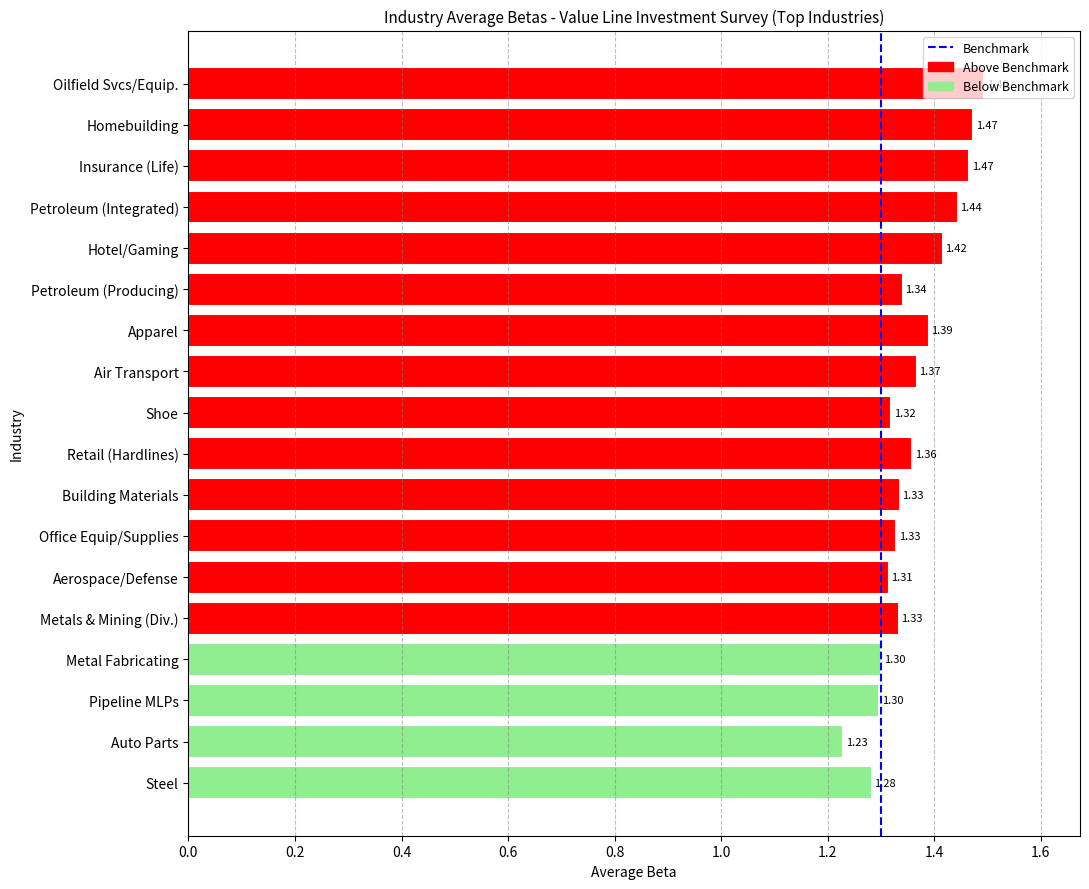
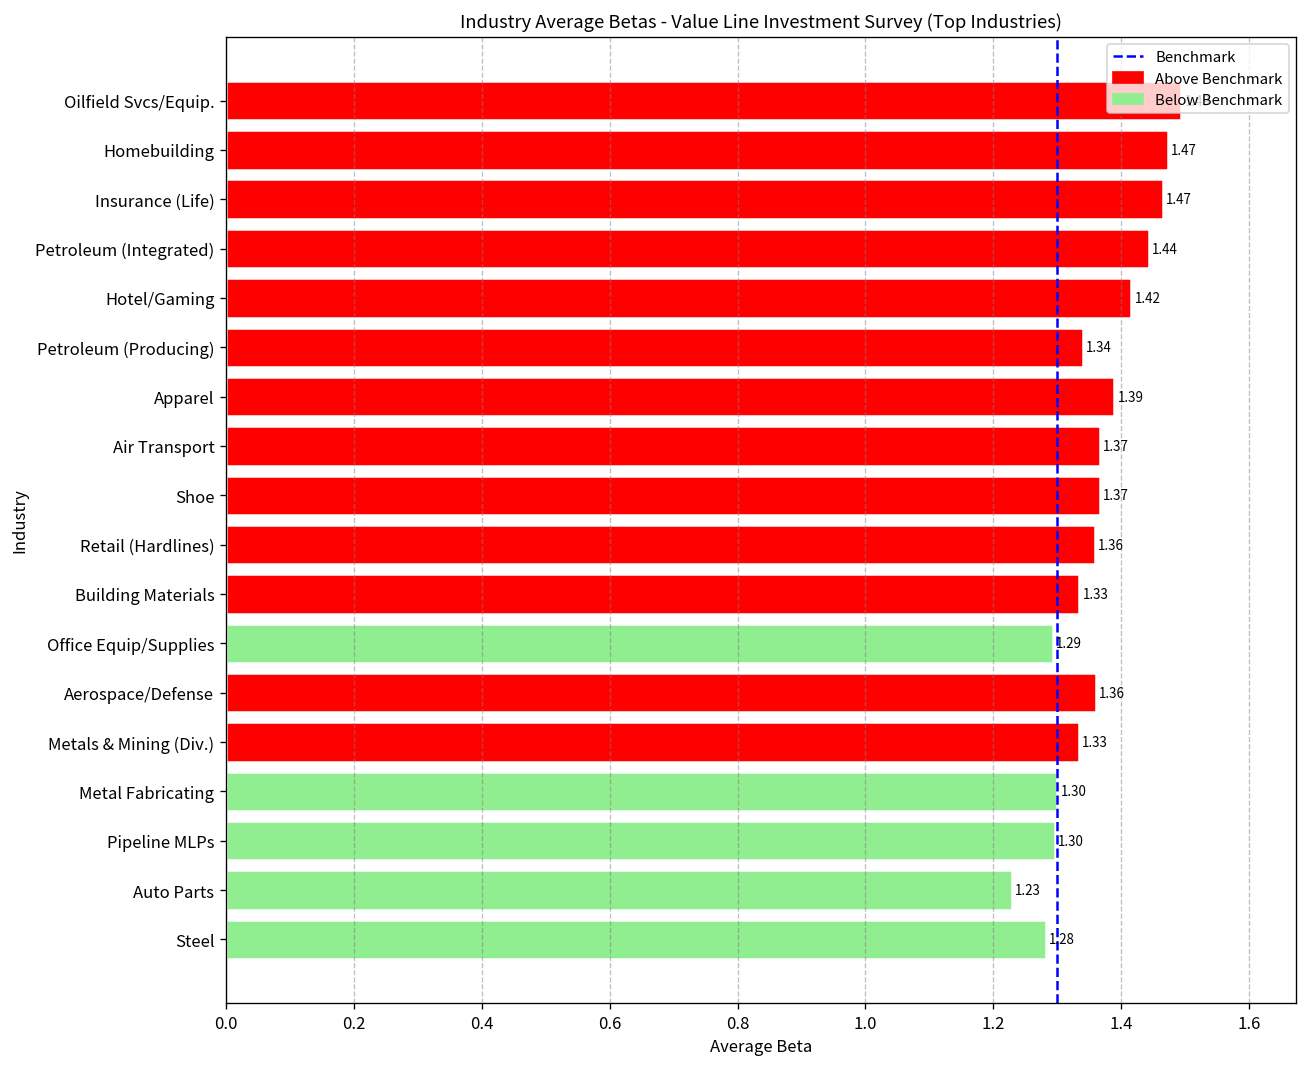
  {
    "Homebuilding": 1.47,
    "Insurance (Life)": 1.47,
    "Petroleum (Integrated)": 1.44,
    "Hotel/Gaming": 1.42,
    "Petroleum (Producing)": 1.34,
    "Apparel": 1.39,
    "Air Transport": 1.37,
-   "Shoe": 1.32,
+   "Shoe": 1.37,
    "Retail (Hardlines)": 1.36,
    "Building Materials": 1.33,
-   "Office Equip/Supplies": 1.33,
-   "Aerospace/Defense": 1.31,
+   "Office Equip/Supplies": 1.29,
+   "Aerospace/Defense": 1.36,
    "Metals & Mining (Div.)": 1.33,
    "Metal Fabricating": 1.30,
    "Pipeline MLPs": 1.30,
    "Auto Parts": 1.23,
    "Steel": 1.28
  }
